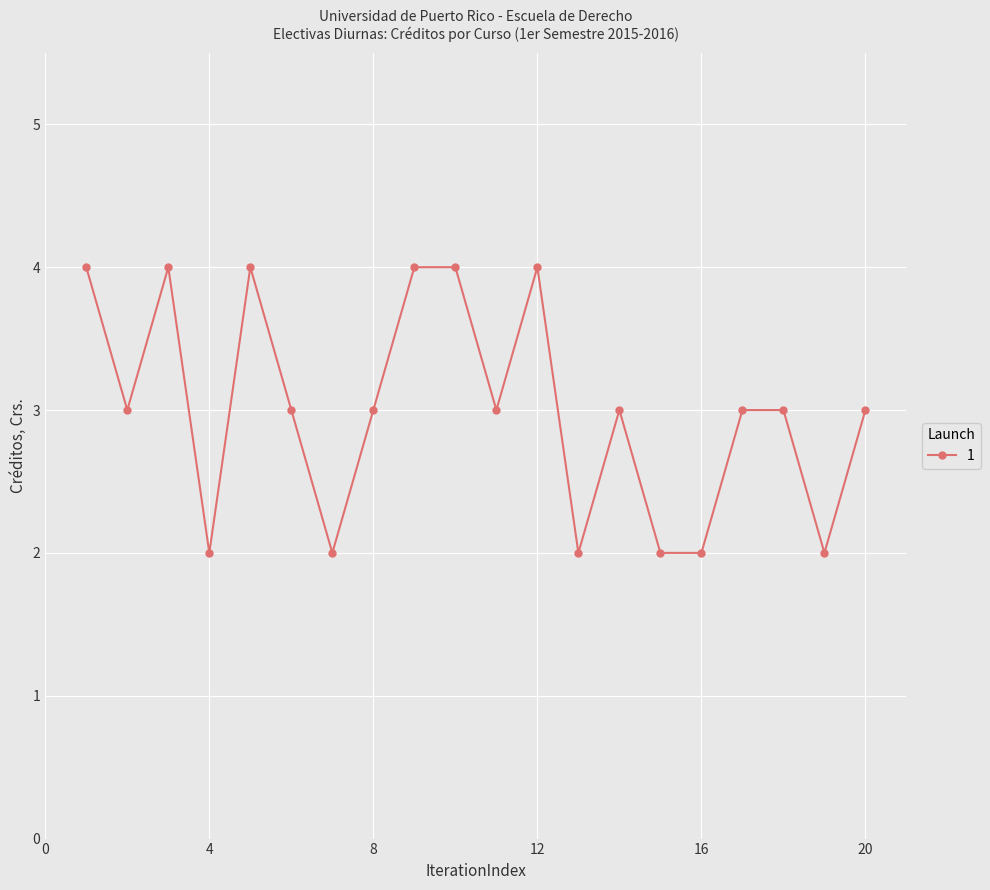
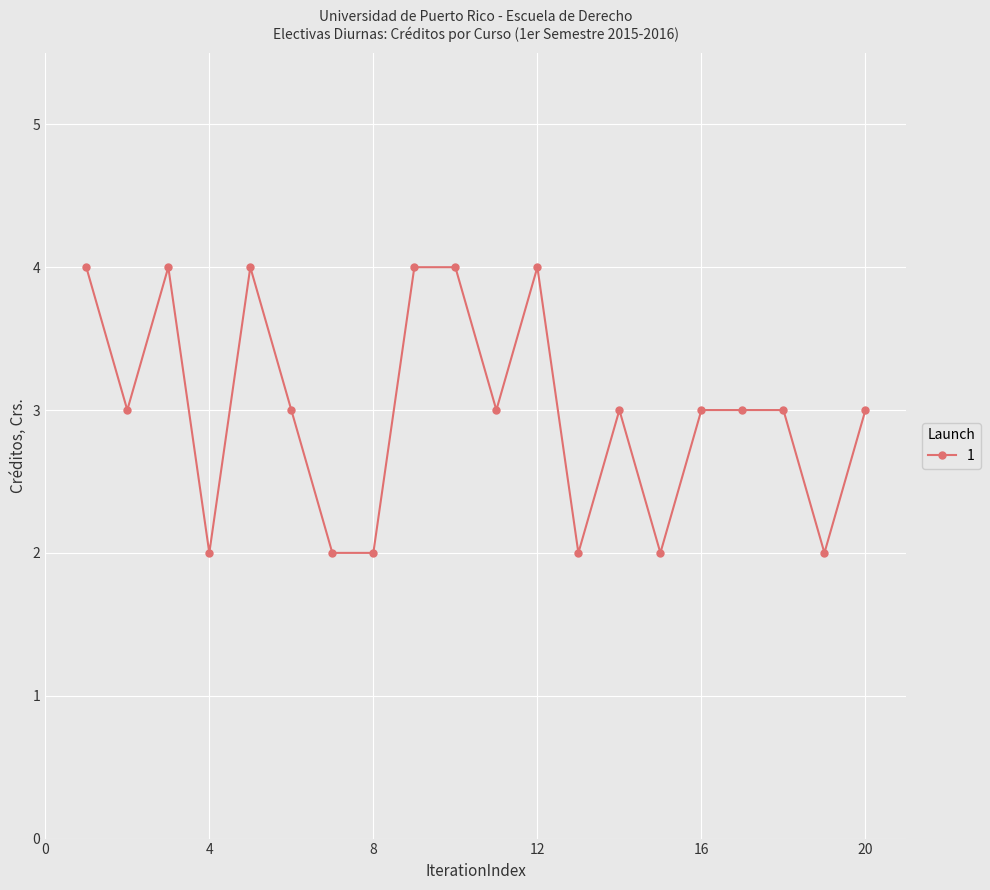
  {
    "4": 2,
-   "8": 3,
+   "8": 2,
    "12": 4,
-   "16": 2,
+   "16": 3,
    "20": 3
  }
